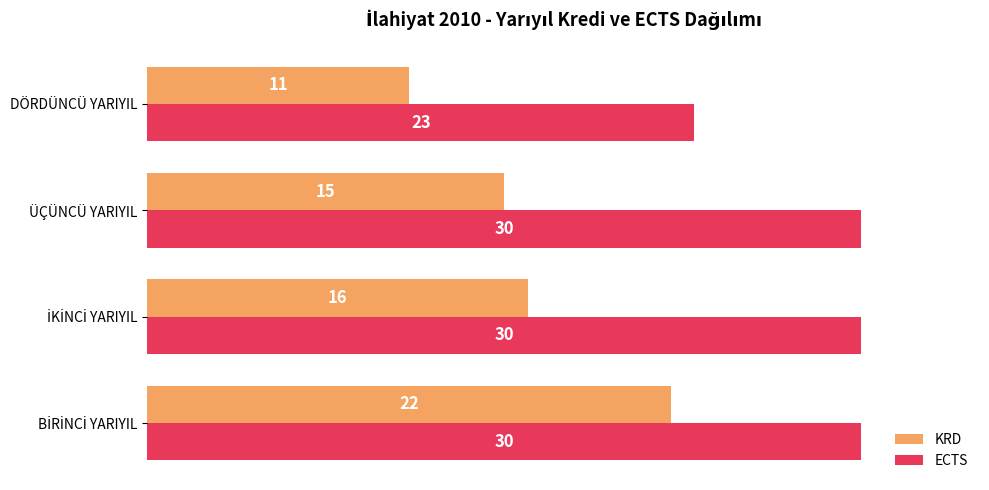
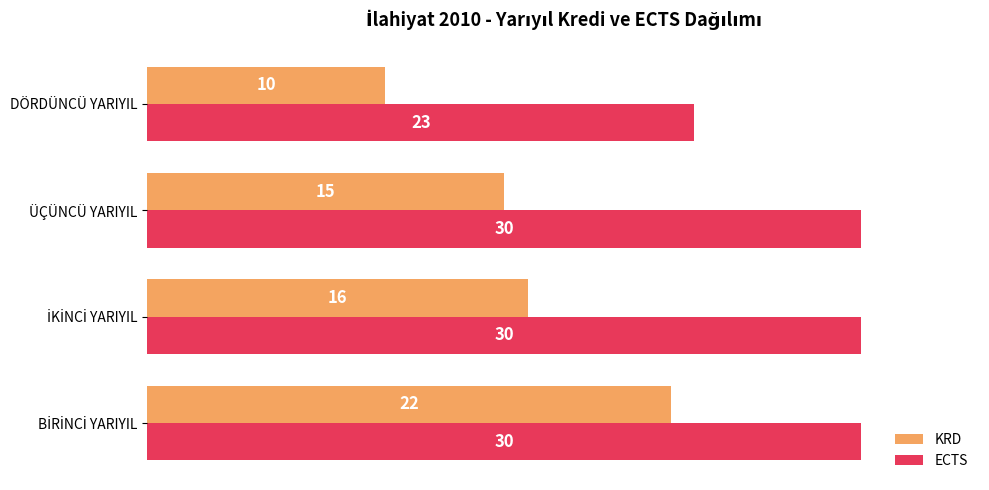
  {
    "KRD": {
-     "DÖRDÜNCÜ YARIYIL": 11,
+     "DÖRDÜNCÜ YARIYIL": 10,
      "ÜÇÜNCÜ YARIYIL": 15,
      "İKİNCİ YARIYIL": 16,
      "BİRİNCİ YARIYIL": 22
    },
    "ECTS": {
      "DÖRDÜNCÜ YARIYIL": 23,
      "ÜÇÜNCÜ YARIYIL": 30,
      "İKİNCİ YARIYIL": 30,
      "BİRİNCİ YARIYIL": 30
    }
  }
